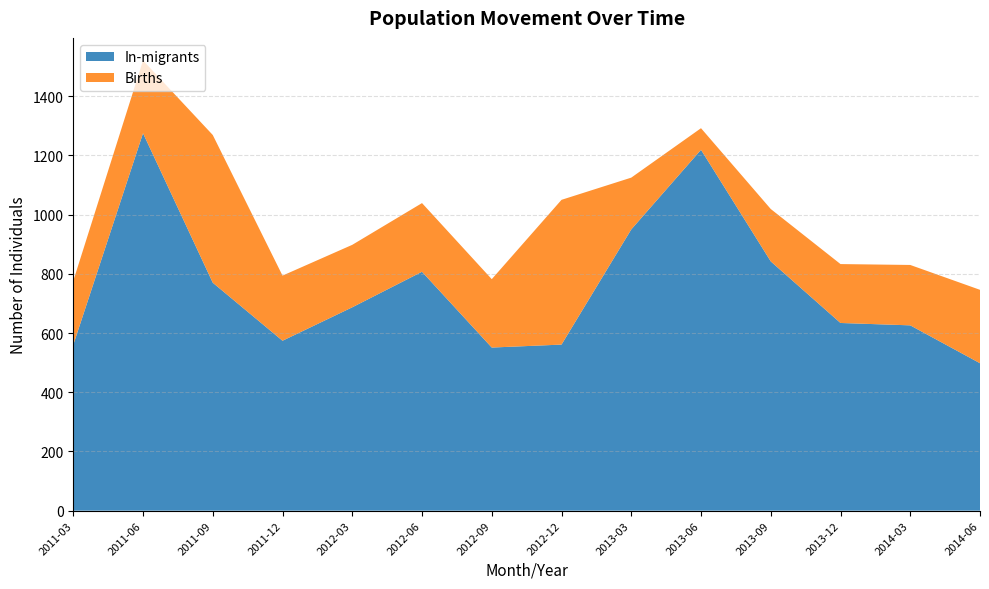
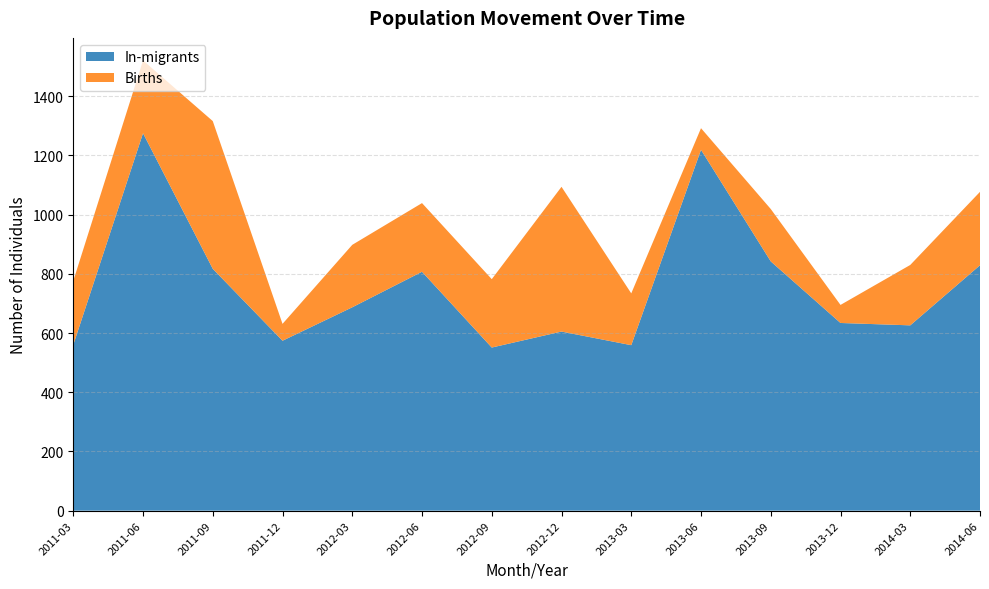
  {
    "In-migrants": {
      "2011-03": 560,
      "2011-06": 1280,
-     "2011-09": 770,
+     "2011-09": 820,
      "2011-12": 570,
      "2012-03": 690,
      "2012-06": 810,
      "2012-09": 550,
-     "2012-12": 560,
-     "2013-03": 950,
+     "2012-12": 610,
+     "2013-03": 560,
      "2013-06": 1220,
      "2013-09": 840,
      "2013-12": 630,
      "2014-03": 630,
-     "2014-06": 500
+     "2014-06": 830
    },
    "Births": {
      "2011-03": 220,
      "2011-09": 500,
-     "2011-12": 220,
+     "2011-12": 60,
      "2012-03": 210,
      "2012-06": 230,
      "2012-09": 230,
      "2012-12": 490,
      "2013-03": 180,
      "2013-06": 70,
      "2013-09": 180,
-     "2013-12": 200,
+     "2013-12": 60,
      "2014-03": 200,
      "2014-06": 250
    }
  }
